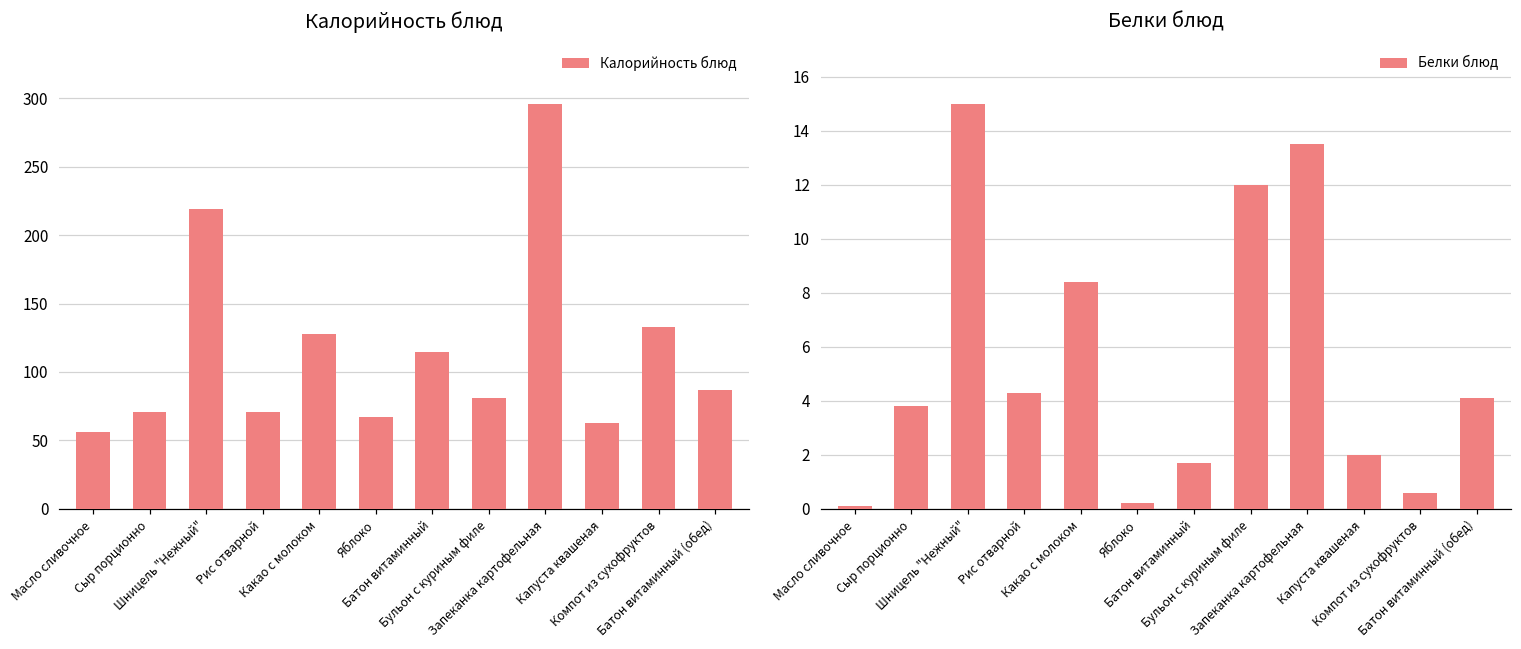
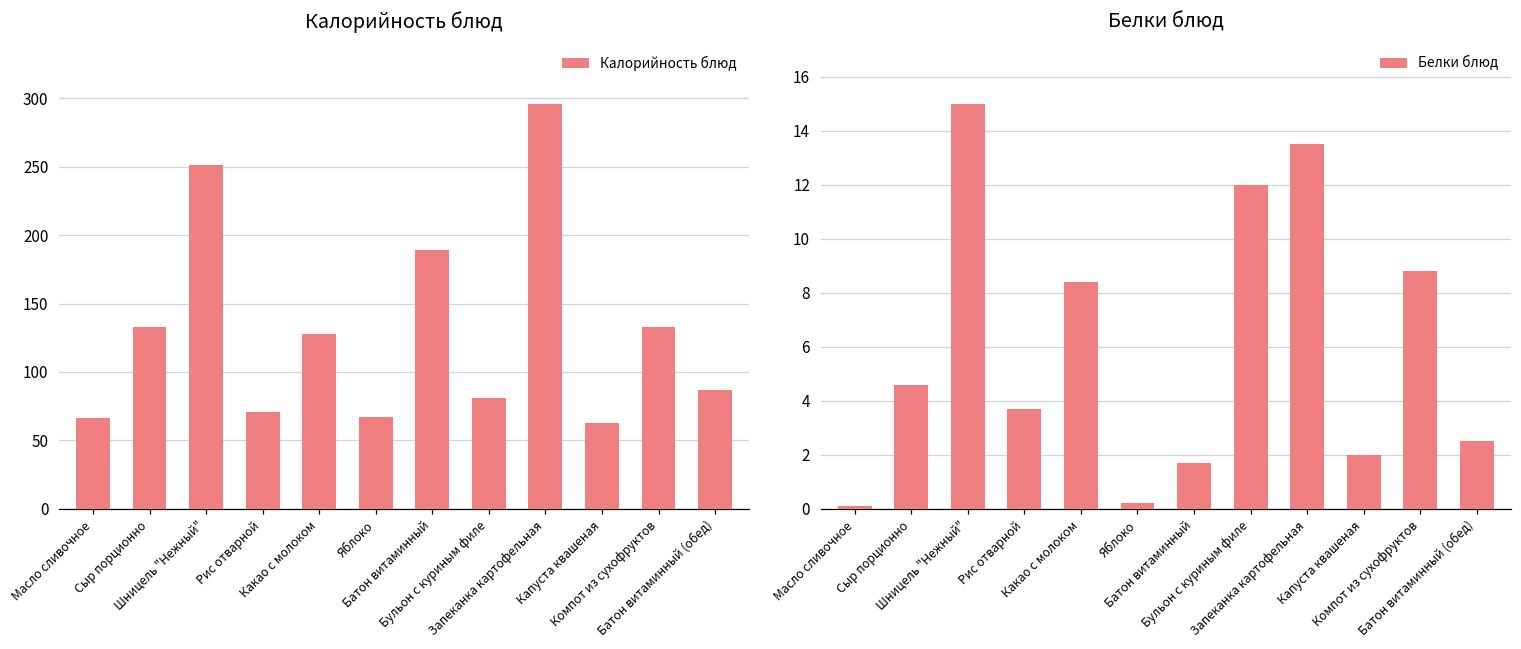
  {
    "Калорийность блюд": {
-     "Масло сливочное": 56,
-     "Сыр порционно": 71,
-     "Шницель \"Нежный\"": 219,
+     "Масло сливочное": 66,
+     "Сыр порционно": 133,
+     "Шницель \"Нежный\"": 251,
      "Рис отварной": 71,
      "Какао с молоком": 128,
      "Яблоко": 67,
-     "Батон витаминный": 115,
+     "Батон витаминный": 189,
      "Бульон с куриным филе": 81,
      "Запеканка картофельная": 296,
      "Капуста квашеная": 63,
      "Компот из сухофруктов": 133,
      "Батон витаминный (обед)": 87
    },
    "Белки блюд": {
-     "Сыр порционно": 3.8,
+     "Сыр порционно": 4.6,
      "Шницель \"Нежный\"": 15.0,
-     "Рис отварной": 4.3,
+     "Рис отварной": 3.7,
      "Какао с молоком": 8.4,
      "Яблоко": 0.2,
      "Батон витаминный": 1.7,
      "Бульон с куриным филе": 12.0,
      "Запеканка картофельная": 13.5,
      "Капуста квашеная": 2.0,
-     "Компот из сухофруктов": 0.6,
-     "Батон витаминный (обед)": 4.1
+     "Компот из сухофруктов": 8.8,
+     "Батон витаминный (обед)": 2.5
    }
  }
